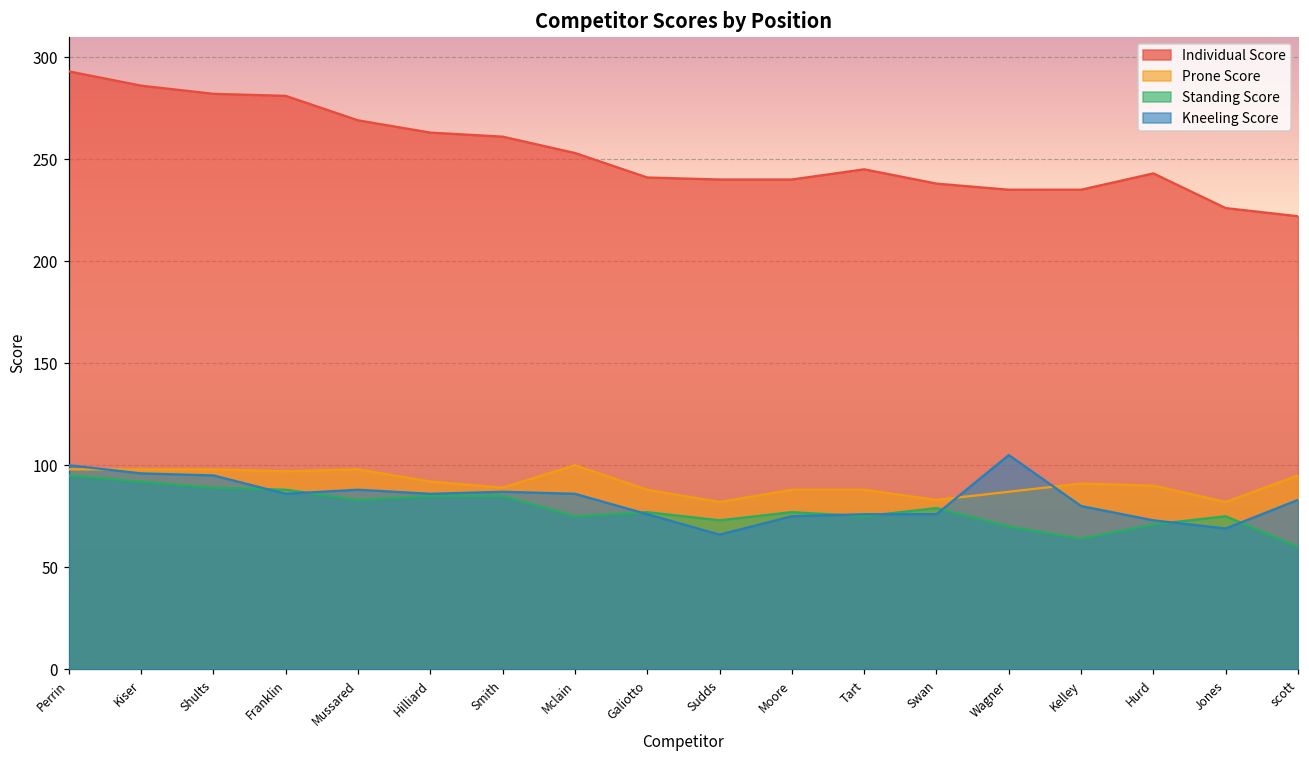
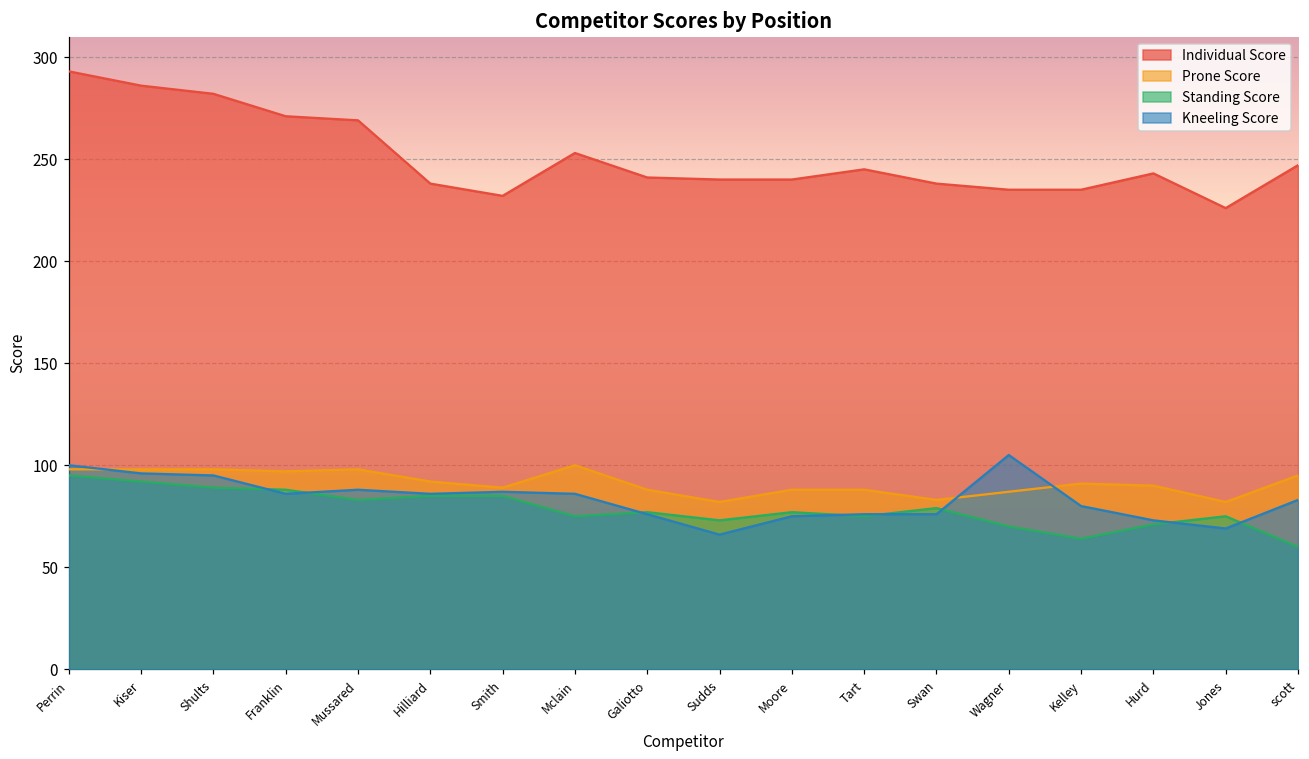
  {
    "Individual Score": {
      "Perrin": 293,
      "Kiser": 286,
      "Shults": 282,
-     "Franklin": 281,
+     "Franklin": 271,
      "Mussared": 269,
-     "Hilliard": 263,
-     "Smith": 261,
+     "Hilliard": 238,
+     "Smith": 232,
      "Mclain": 253,
      "Galiotto": 241,
      "Sudds": 240,
      "Moore": 240,
      "Tart": 245,
      "Swan": 238,
      "Wagner": 235,
      "Kelley": 235,
      "Hurd": 243,
      "Jones": 226,
-     "scott": 222
+     "scott": 247
    },
    "Prone Score": {
      "Perrin": 98,
      "Kiser": 98,
      "Shults": 98,
      "Franklin": 97,
      "Mussared": 98,
      "Hilliard": 92,
      "Smith": 89,
      "Mclain": 100,
      "Galiotto": 88,
      "Sudds": 82,
      "Moore": 88,
      "Tart": 88,
      "Swan": 83,
      "Wagner": 87,
      "Kelley": 91,
      "Hurd": 90,
      "Jones": 82,
      "scott": 95
    },
    "Standing Score": {
      "Perrin": 95,
      "Kiser": 92,
      "Shults": 89,
      "Franklin": 88,
      "Mussared": 83,
      "Smith": 85,
      "Mclain": 75,
      "Sudds": 73,
      "Moore": 77,
      "Swan": 79,
      "Wagner": 70,
      "Kelley": 64,
      "Hurd": 71,
      "Jones": 75,
      "scott": 60
    },
    "Kneeling Score": {
      "Perrin": 100,
      "Kiser": 96,
      "Shults": 95,
      "Franklin": 86,
      "Mussared": 88,
      "Smith": 87,
      "Mclain": 86,
      "Sudds": 66,
      "Moore": 75,
      "Swan": 76,
      "Wagner": 105,
      "Kelley": 80,
      "Hurd": 73,
      "Jones": 69,
      "scott": 83
    }
  }
